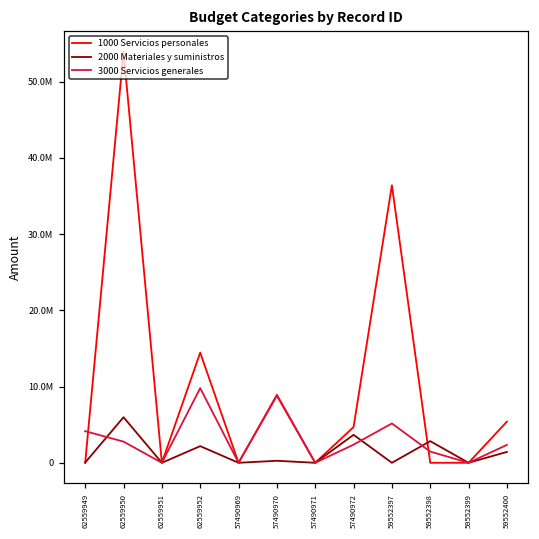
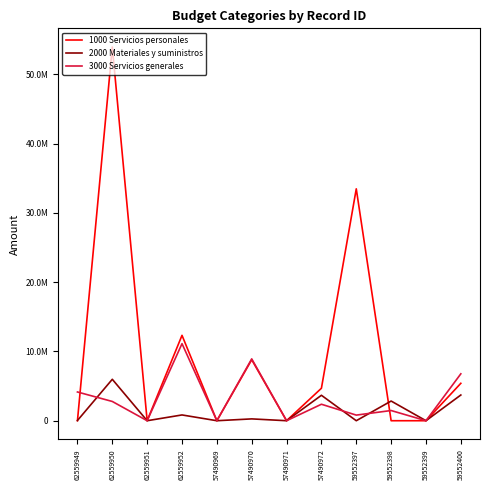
  {
    "1000 Servicios personales": {
-     "62559952": 14000000,
+     "62559952": 12000000,
      "57490972": 5000000,
-     "59552397": 36000000,
+     "59552397": 33000000,
      "59552398": 0,
      "59552400": 5000000
    },
    "2000 Materiales y suministros": {
      "62559950": 6000000,
-     "62559952": 2000000,
+     "62559952": 1000000,
      "57490970": 0,
      "57490972": 4000000,
      "59552397": 0,
      "59552398": 3000000,
-     "59552400": 1000000
+     "59552400": 4000000
    },
    "3000 Servicios generales": {
      "62559949": 4000000,
      "62559950": 3000000,
-     "62559952": 10000000,
+     "62559952": 11000000,
      "57490972": 2000000,
-     "59552397": 5000000,
+     "59552397": 1000000,
      "59552398": 1000000,
-     "59552400": 2000000
+     "59552400": 7000000
    }
  }
